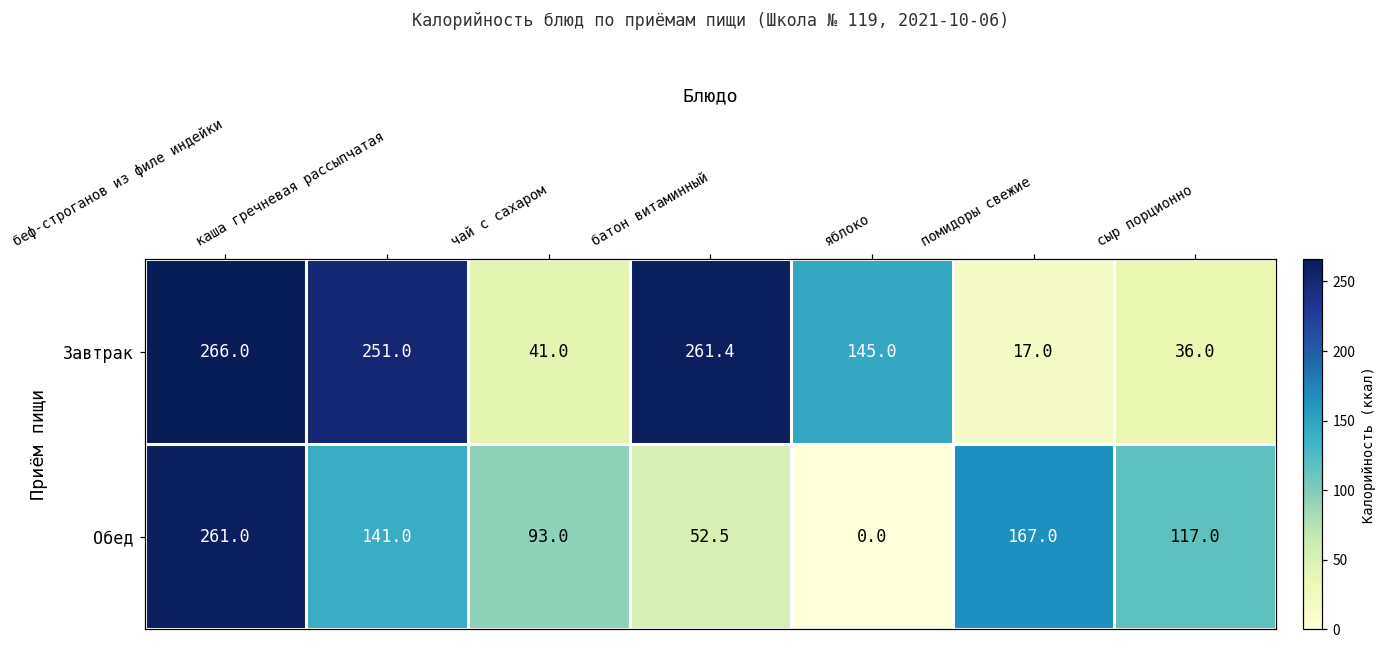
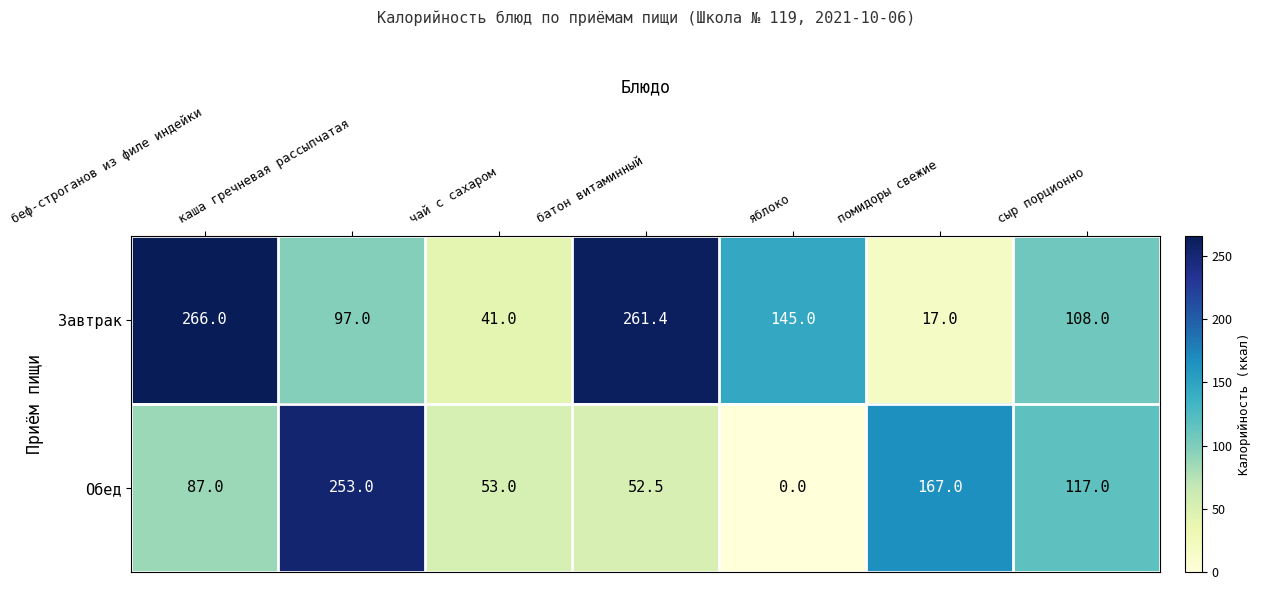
  {
    "Завтрак": {
      "беф-строганов из филе индейки": 266.0,
-     "каша гречневая рассыпчатая": 251.0,
+     "каша гречневая рассыпчатая": 97.0,
      "чай с сахаром": 41.0,
      "батон витаминный": 261.4,
      "яблоко": 145.0,
      "помидоры свежие": 17.0,
-     "сыр порционно": 36.0
+     "сыр порционно": 108.0
    },
    "Обед": {
-     "беф-строганов из филе индейки": 261.0,
-     "каша гречневая рассыпчатая": 141.0,
-     "чай с сахаром": 93.0,
+     "беф-строганов из филе индейки": 87.0,
+     "каша гречневая рассыпчатая": 253.0,
+     "чай с сахаром": 53.0,
      "батон витаминный": 52.5,
      "яблоко": 0.0,
      "помидоры свежие": 167.0,
      "сыр порционно": 117.0
    }
  }
